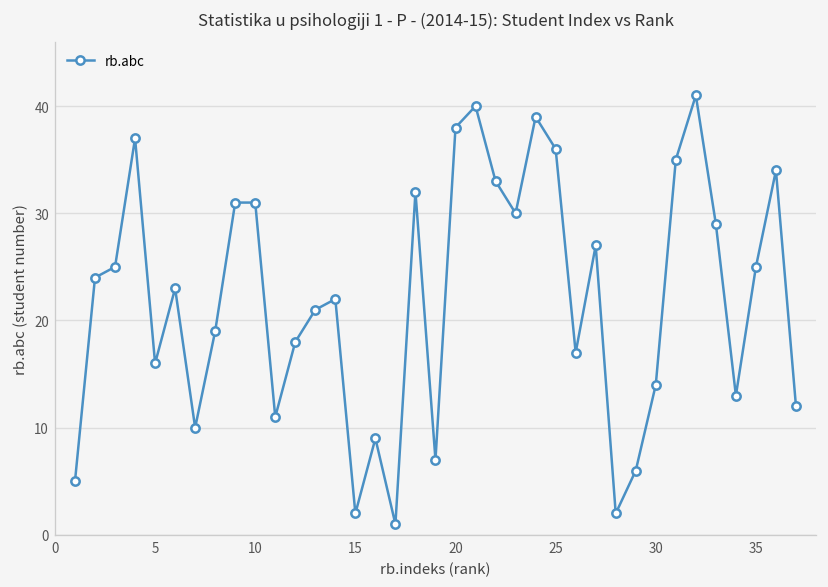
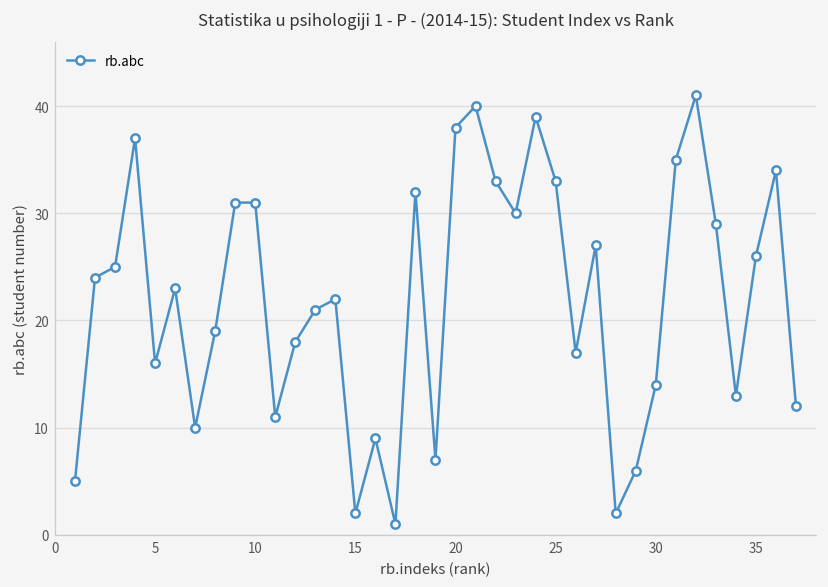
  {
    "5": 16,
    "10": 31,
    "15": 2,
    "20": 38,
-   "25": 36,
+   "25": 33,
    "30": 14,
-   "35": 25
+   "35": 26
  }
